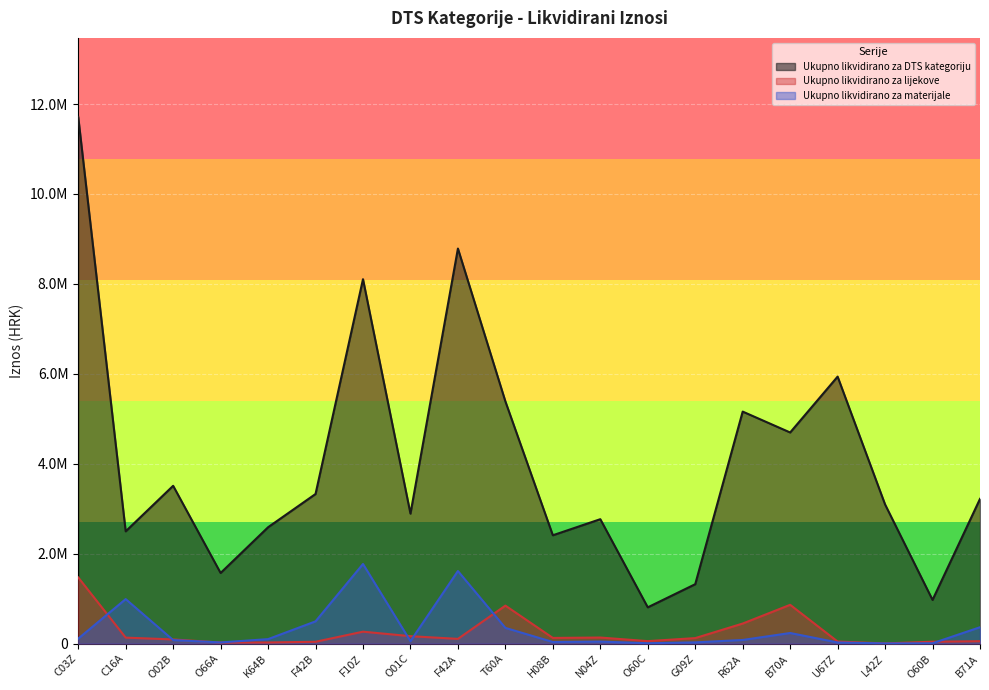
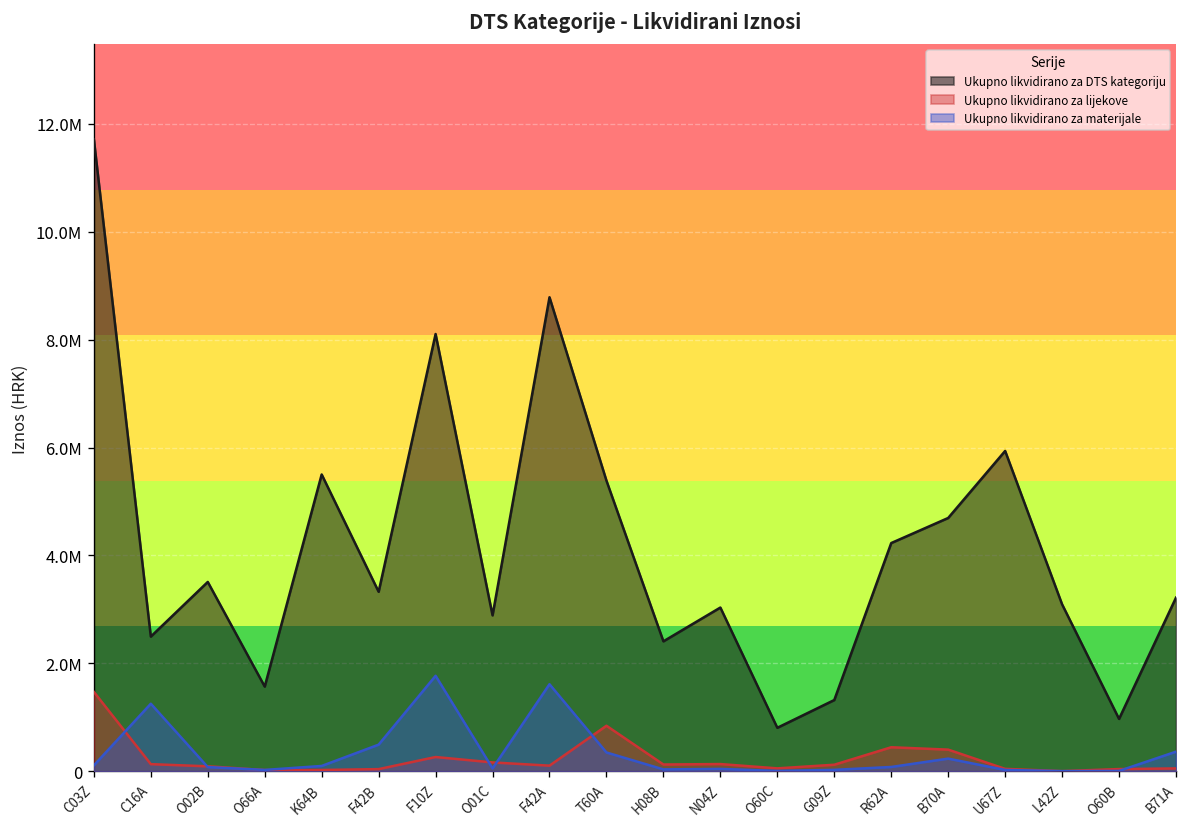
  {
    "Ukupno likvidirano za DTS kategoriju": {
      "C03Z": 11700000,
      "C16A": 2500000,
      "O02B": 3500000,
      "O66A": 1600000,
-     "K64B": 2600000,
+     "K64B": 5500000,
      "F42B": 3300000,
      "F10Z": 8100000,
      "O01C": 2900000,
      "F42A": 8800000,
      "T60A": 5400000,
      "H08B": 2400000,
-     "N04Z": 2800000,
+     "N04Z": 3000000,
      "O60C": 800000,
      "G09Z": 1300000,
-     "R62A": 5200000,
+     "R62A": 4200000,
      "B70A": 4700000,
      "U67Z": 5900000,
      "L42Z": 3100000,
      "O60B": 1000000,
      "B71A": 3200000
    },
    "Ukupno likvidirano za lijekove": {
      "C03Z": 1500000,
      "C16A": 100000,
      "K64B": 0,
      "F42B": 0,
      "F10Z": 300000,
      "O01C": 200000,
      "F42A": 100000,
      "T60A": 800000,
      "H08B": 100000,
      "N04Z": 100000,
      "G09Z": 100000,
      "R62A": 400000,
-     "B70A": 900000,
+     "B70A": 400000,
      "B71A": 100000
    },
    "Ukupno likvidirano za materijale": {
      "C03Z": 100000,
-     "C16A": 1000000,
+     "C16A": 1300000,
      "K64B": 100000,
      "F42B": 500000,
      "F10Z": 1800000,
      "O01C": 100000,
      "F42A": 1600000,
      "T60A": 300000,
      "H08B": 0,
      "N04Z": 0,
      "G09Z": 0,
      "R62A": 100000,
      "B70A": 200000,
      "B71A": 400000
    }
  }
